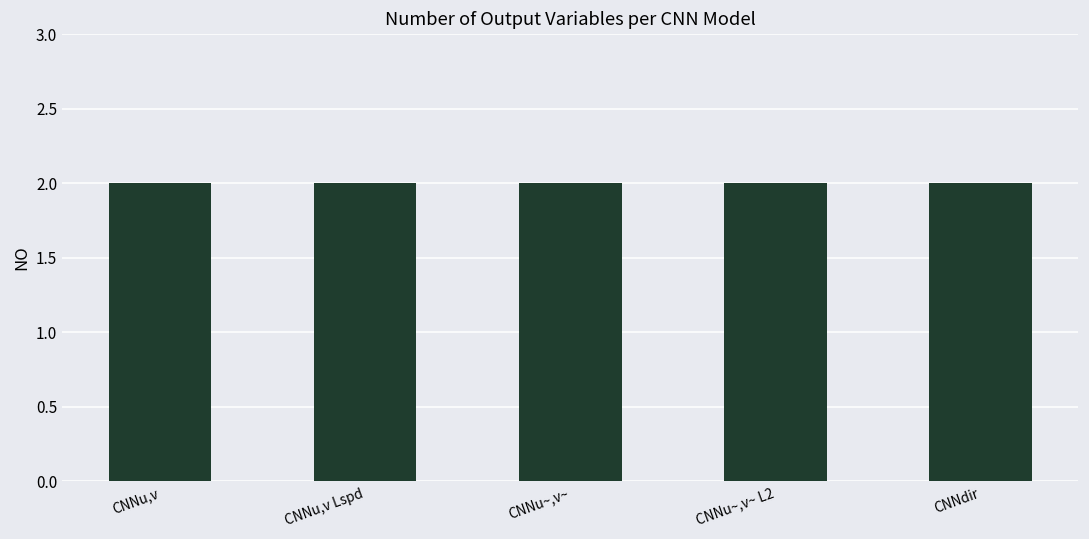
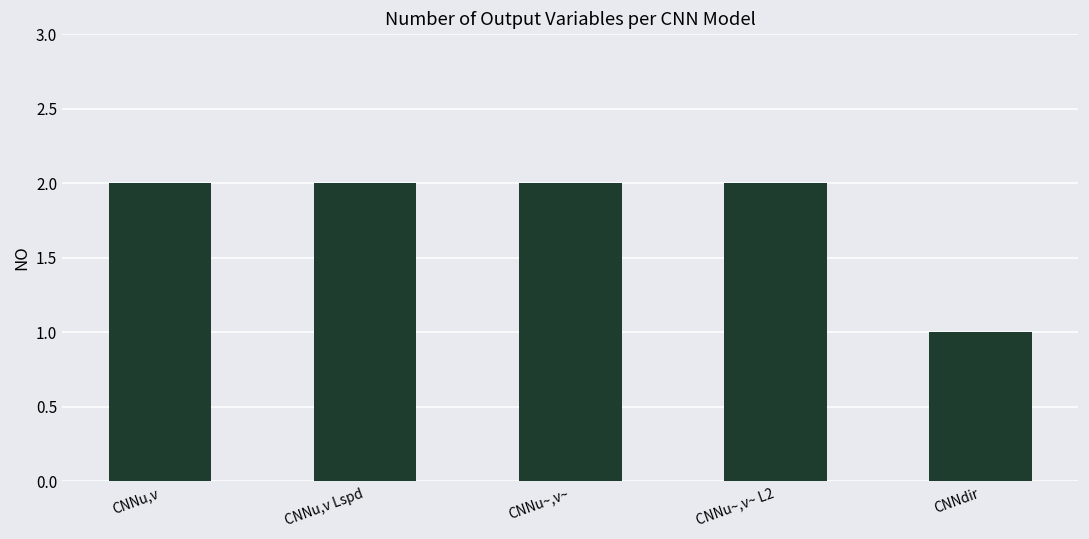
  {
    "CNNu,v": 2,
    "CNNu,v Lspd": 2,
    "CNNu~,v~": 2,
    "CNNu~,v~ L2": 2,
-   "CNNdir": 2
+   "CNNdir": 1
  }
